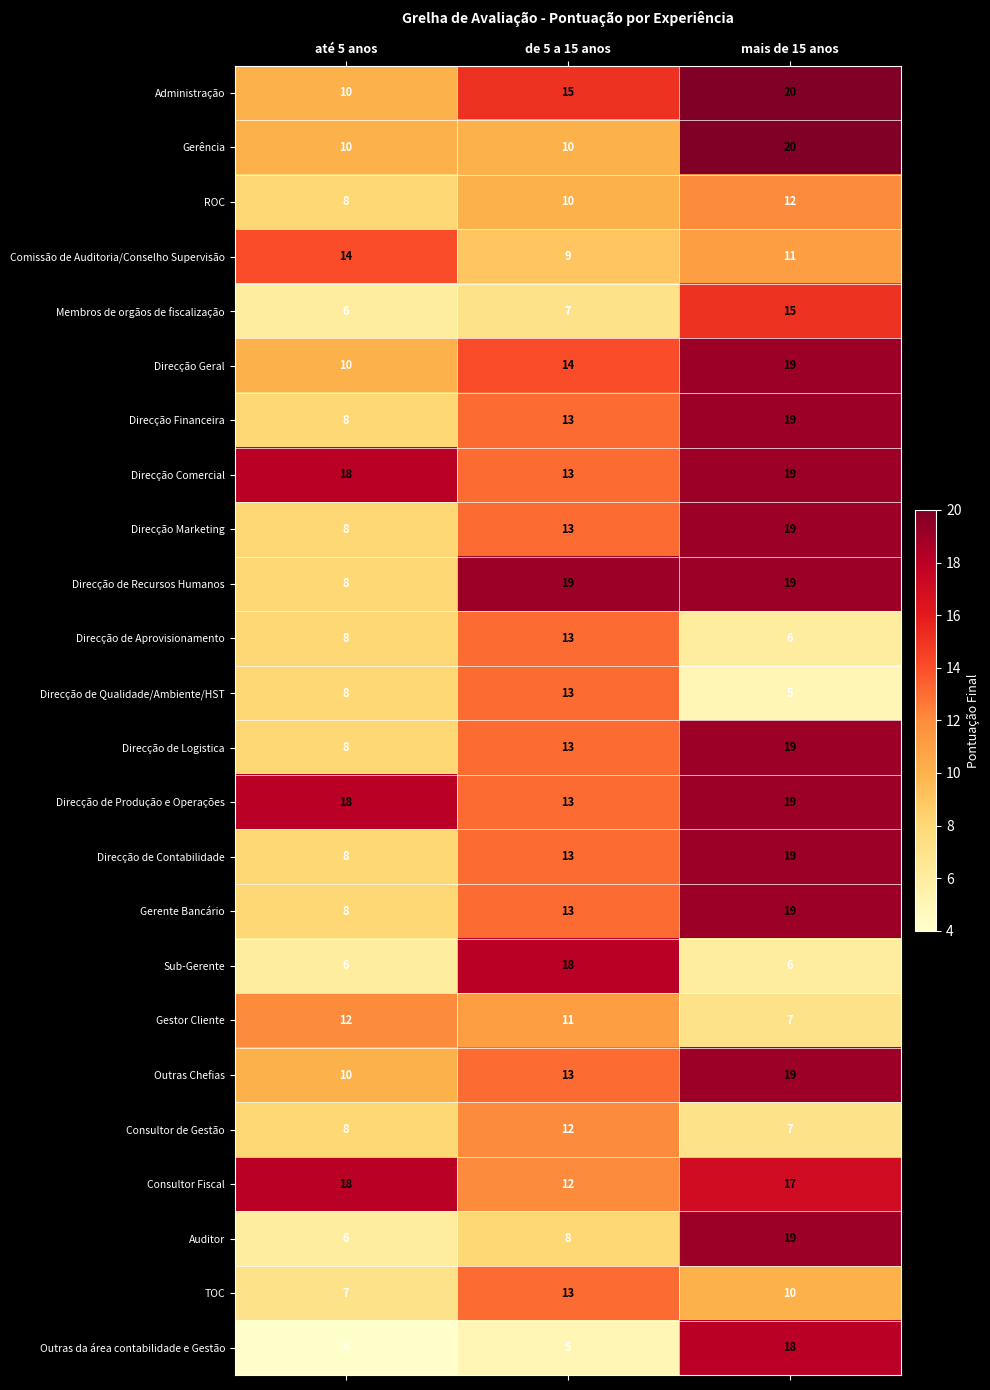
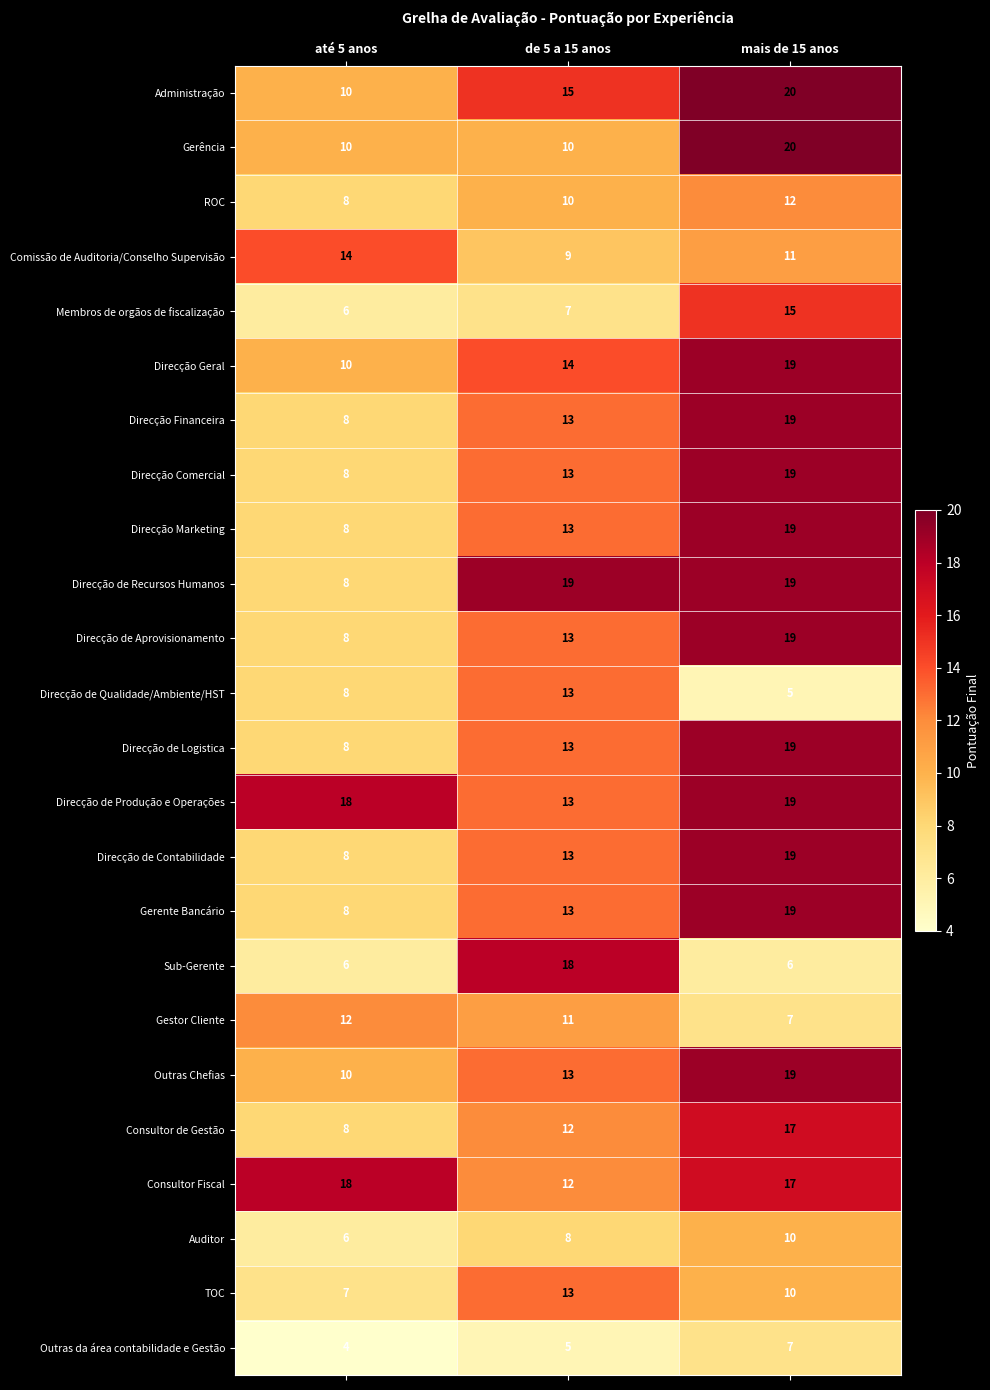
  {
    "Administração": {
      "até 5 anos": 10,
      "de 5 a 15 anos": 15,
      "mais de 15 anos": 20
    },
    "Gerência": {
      "até 5 anos": 10,
      "de 5 a 15 anos": 10,
      "mais de 15 anos": 20
    },
    "ROC": {
      "até 5 anos": 8,
      "de 5 a 15 anos": 10,
      "mais de 15 anos": 12
    },
    "Comissão de Auditoria/Conselho Supervisão": {
      "até 5 anos": 14,
      "de 5 a 15 anos": 9,
      "mais de 15 anos": 11
    },
    "Membros de orgãos de fiscalização": {
      "até 5 anos": 6,
      "de 5 a 15 anos": 7,
      "mais de 15 anos": 15
    },
    "Direcção Geral": {
      "até 5 anos": 10,
      "de 5 a 15 anos": 14,
      "mais de 15 anos": 19
    },
    "Direcção Financeira": {
      "até 5 anos": 8,
      "de 5 a 15 anos": 13,
      "mais de 15 anos": 19
    },
    "Direcção Comercial": {
-     "até 5 anos": 18,
+     "até 5 anos": 8,
      "de 5 a 15 anos": 13,
      "mais de 15 anos": 19
    },
    "Direcção Marketing": {
      "até 5 anos": 8,
      "de 5 a 15 anos": 13,
      "mais de 15 anos": 19
    },
    "Direcção de Recursos Humanos": {
      "até 5 anos": 8,
      "de 5 a 15 anos": 19,
      "mais de 15 anos": 19
    },
    "Direcção de Aprovisionamento": {
      "até 5 anos": 8,
      "de 5 a 15 anos": 13,
-     "mais de 15 anos": 6
+     "mais de 15 anos": 19
    },
    "Direcção de Qualidade/Ambiente/HST": {
      "até 5 anos": 8,
      "de 5 a 15 anos": 13,
      "mais de 15 anos": 5
    },
    "Direcção de Logistica": {
      "até 5 anos": 8,
      "de 5 a 15 anos": 13,
      "mais de 15 anos": 19
    },
    "Direcção de Produção e Operações": {
      "até 5 anos": 18,
      "de 5 a 15 anos": 13,
      "mais de 15 anos": 19
    },
    "Direcção de Contabilidade": {
      "até 5 anos": 8,
      "de 5 a 15 anos": 13,
      "mais de 15 anos": 19
    },
    "Gerente Bancário": {
      "até 5 anos": 8,
      "de 5 a 15 anos": 13,
      "mais de 15 anos": 19
    },
    "Sub-Gerente": {
      "até 5 anos": 6,
      "de 5 a 15 anos": 18,
      "mais de 15 anos": 6
    },
    "Gestor Cliente": {
      "até 5 anos": 12,
      "de 5 a 15 anos": 11,
      "mais de 15 anos": 7
    },
    "Outras Chefias": {
      "até 5 anos": 10,
      "de 5 a 15 anos": 13,
      "mais de 15 anos": 19
    },
    "Consultor de Gestão": {
      "até 5 anos": 8,
      "de 5 a 15 anos": 12,
-     "mais de 15 anos": 7
+     "mais de 15 anos": 17
    },
    "Consultor Fiscal": {
      "até 5 anos": 18,
      "de 5 a 15 anos": 12,
      "mais de 15 anos": 17
    },
    "Auditor": {
      "até 5 anos": 6,
      "de 5 a 15 anos": 8,
-     "mais de 15 anos": 19
+     "mais de 15 anos": 10
    },
    "TOC": {
      "até 5 anos": 7,
      "de 5 a 15 anos": 13,
      "mais de 15 anos": 10
    },
    "Outras da área contabilidade e Gestão": {
      "até 5 anos": 4,
      "de 5 a 15 anos": 5,
-     "mais de 15 anos": 18
+     "mais de 15 anos": 7
    }
  }
